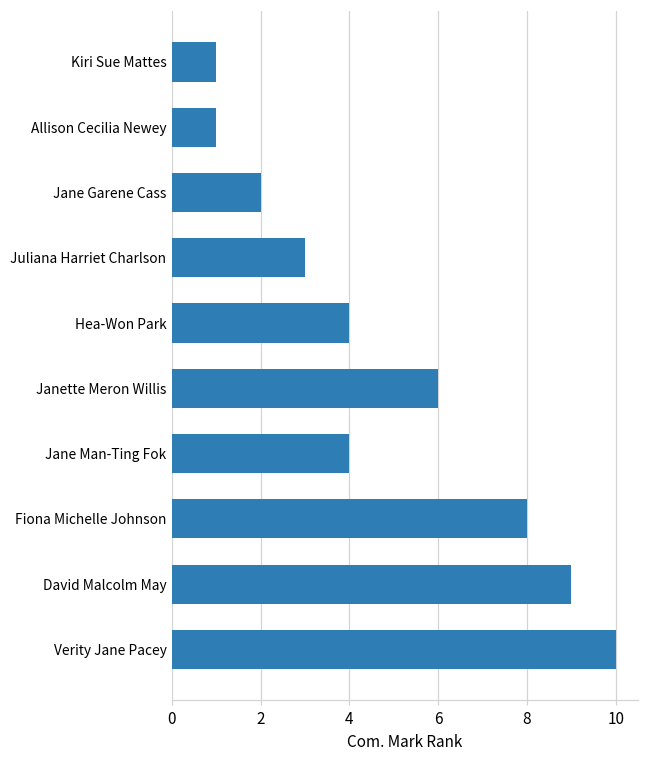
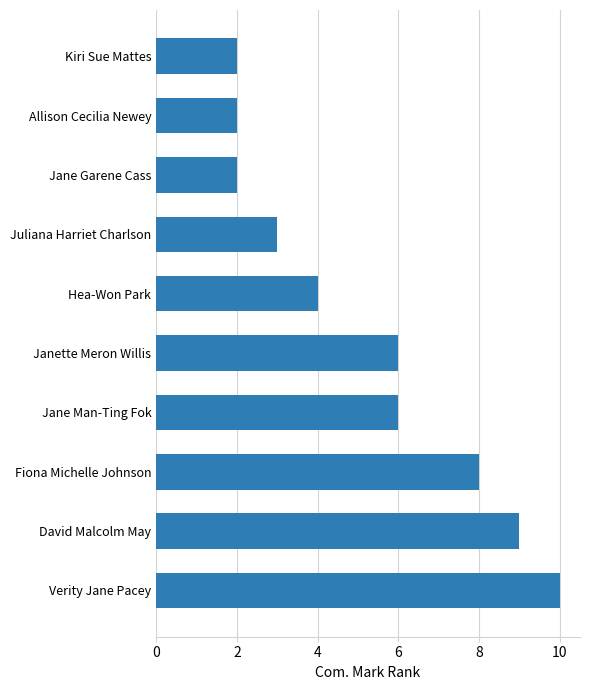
  {
-   "Kiri Sue Mattes": 1,
-   "Allison Cecilia Newey": 1,
+   "Kiri Sue Mattes": 2,
+   "Allison Cecilia Newey": 2,
    "Jane Garene Cass": 2,
    "Juliana Harriet Charlson": 3,
    "Hea-Won Park": 4,
    "Janette Meron Willis": 6,
-   "Jane Man-Ting Fok": 4,
+   "Jane Man-Ting Fok": 6,
    "Fiona Michelle Johnson": 8,
    "David Malcolm May": 9,
    "Verity Jane Pacey": 10
  }
